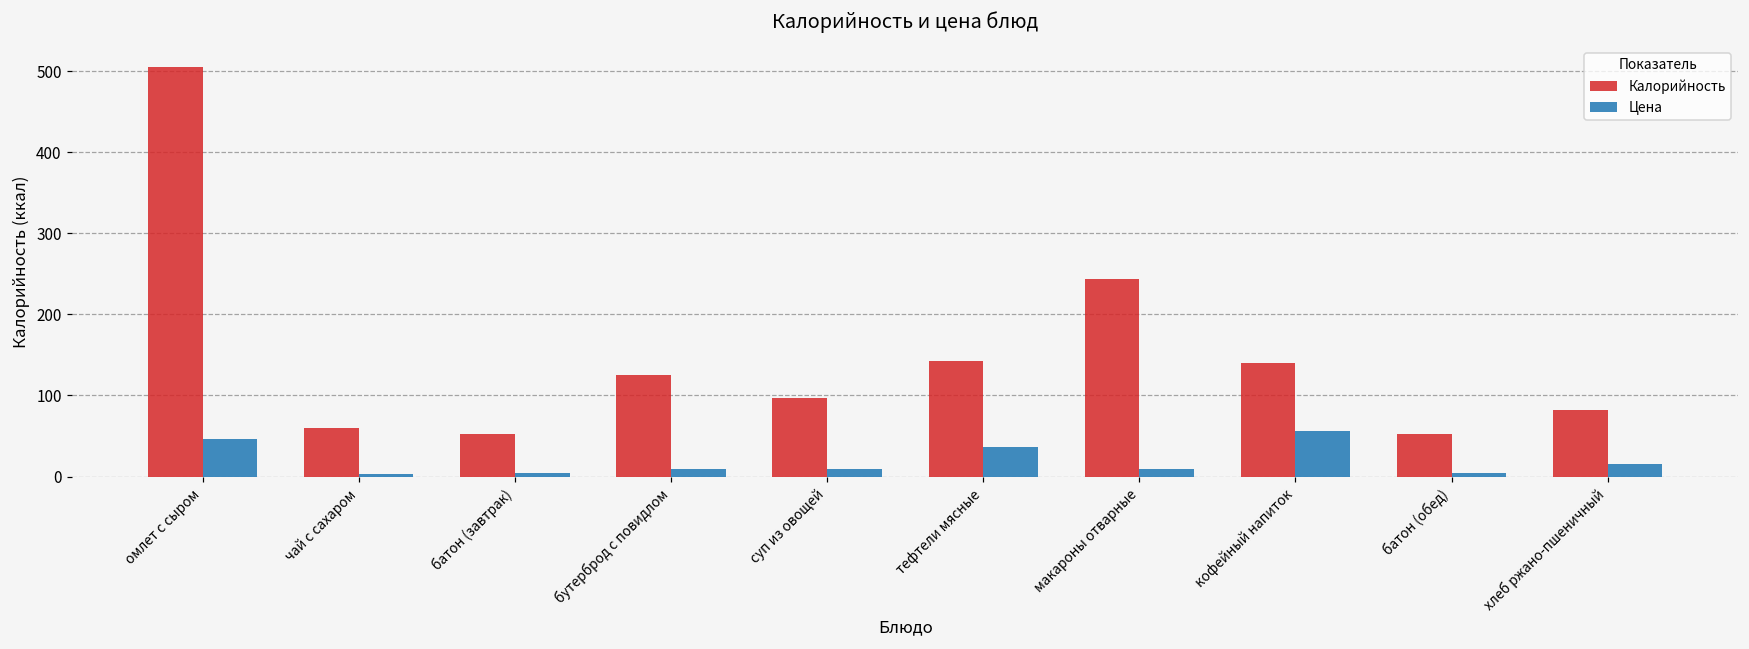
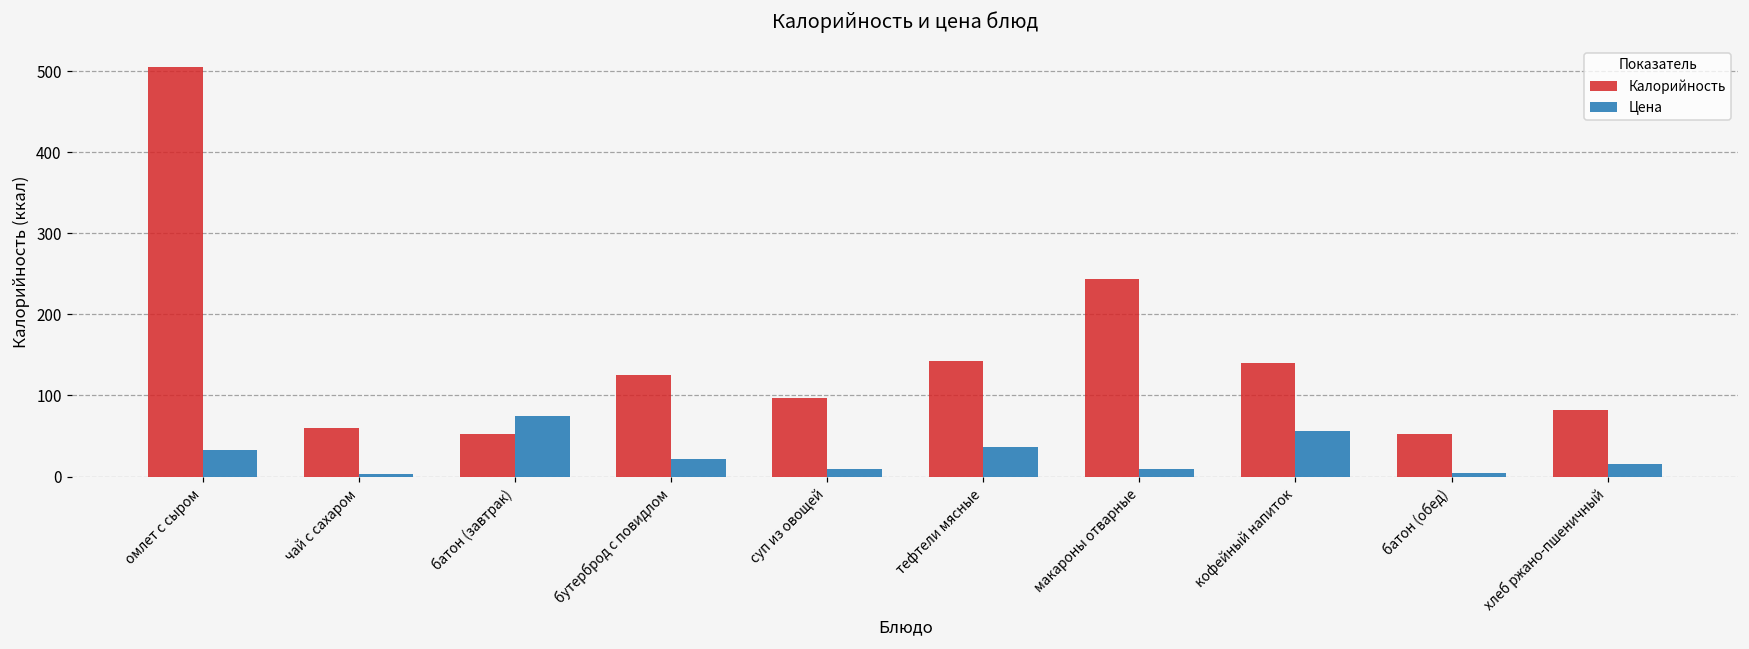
  {
    "Калорийность": {
      "омлет с сыром": 510,
      "чай с сахаром": 60,
      "батон (завтрак)": 50,
      "бутерброд с повидлом": 130,
      "суп из овощей": 100,
      "тефтели мясные": 140,
      "макароны отварные": 240,
      "кофейный напиток": 140,
      "батон (обед)": 50,
      "хлеб ржано-пшеничный": 80
    },
    "Цена": {
-     "омлет с сыром": 50,
-     "батон (завтрак)": 0,
-     "бутерброд с повидлом": 10,
+     "омлет с сыром": 30,
+     "батон (завтрак)": 80,
+     "бутерброд с повидлом": 20,
      "суп из овощей": 10,
      "тефтели мясные": 40,
      "макароны отварные": 10,
      "кофейный напиток": 60,
      "батон (обед)": 0,
      "хлеб ржано-пшеничный": 20
    }
  }
